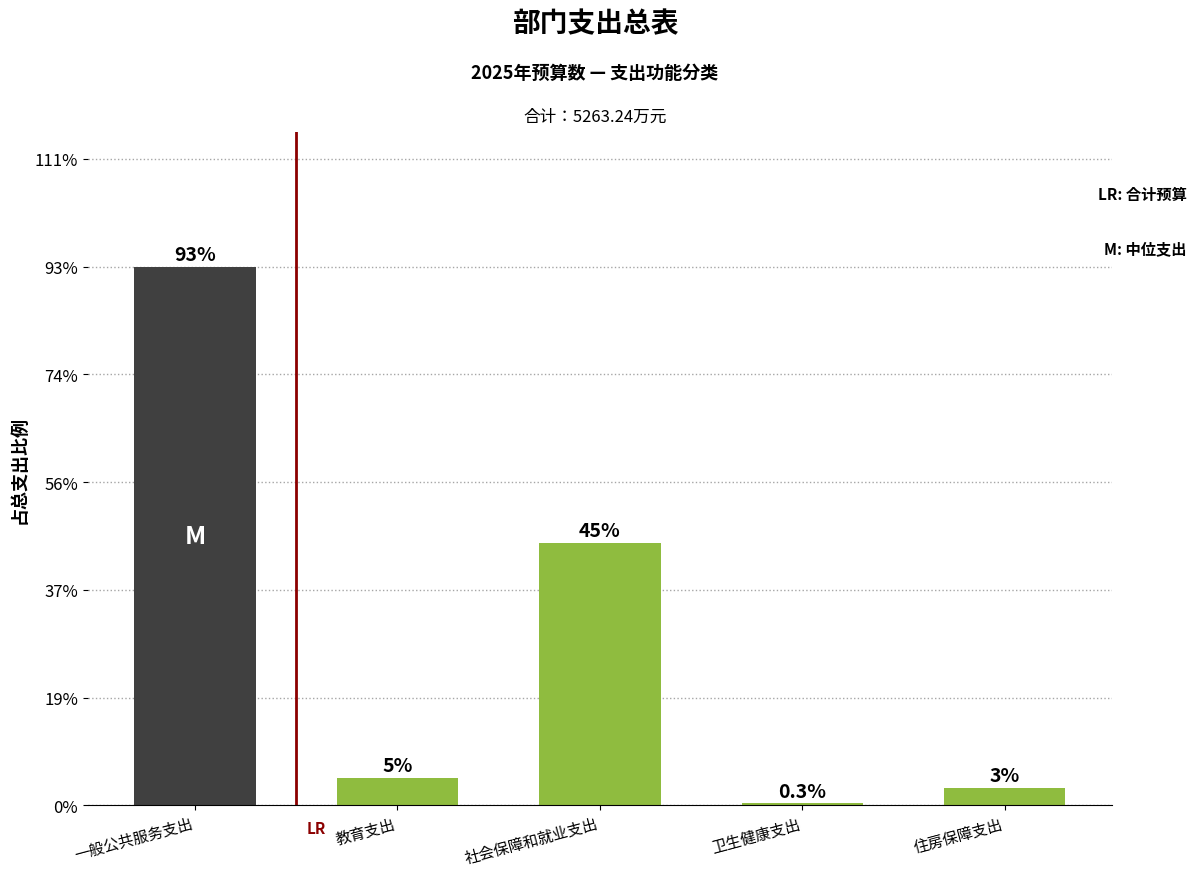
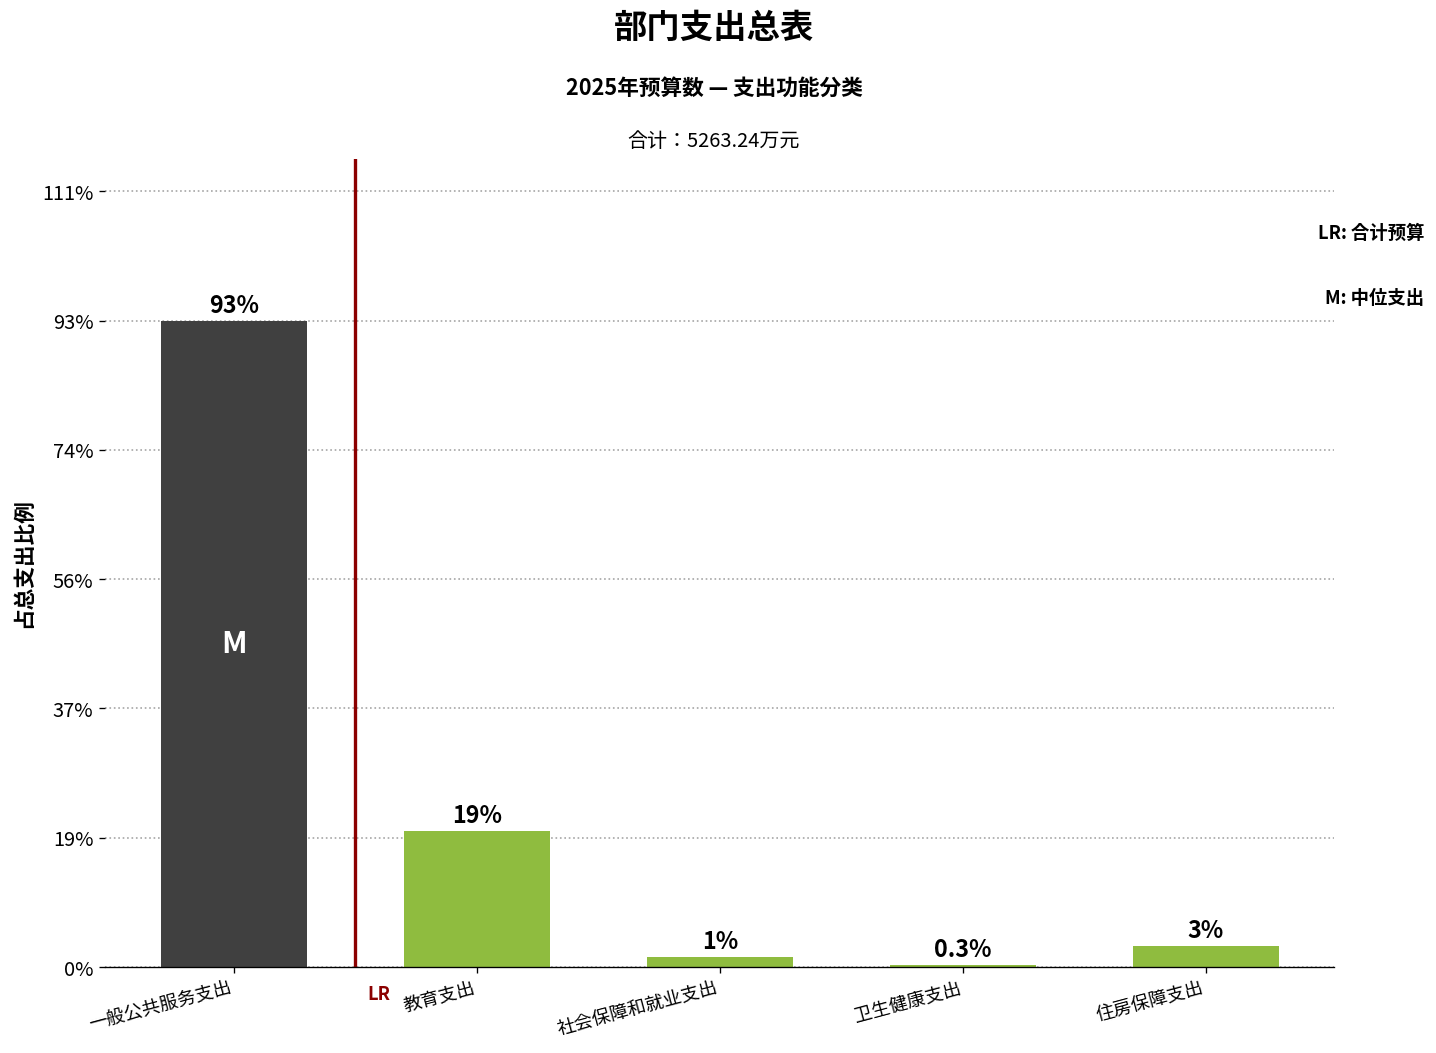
  {
    "一般公共服务支出": "93%",
-   "教育支出": "5%",
-   "社会保障和就业支出": "45%",
+   "教育支出": "19%",
+   "社会保障和就业支出": "1%",
    "卫生健康支出": "0.3%",
    "住房保障支出": "3%"
  }
